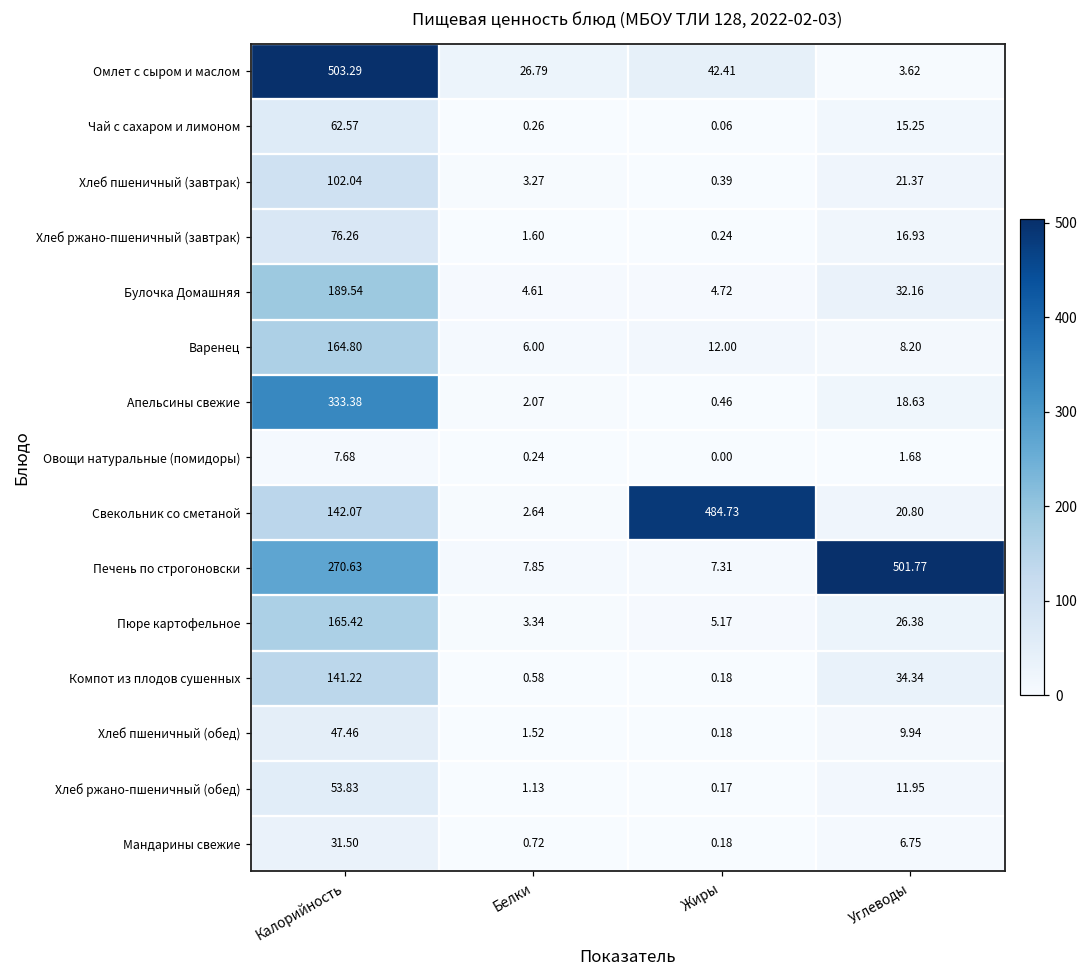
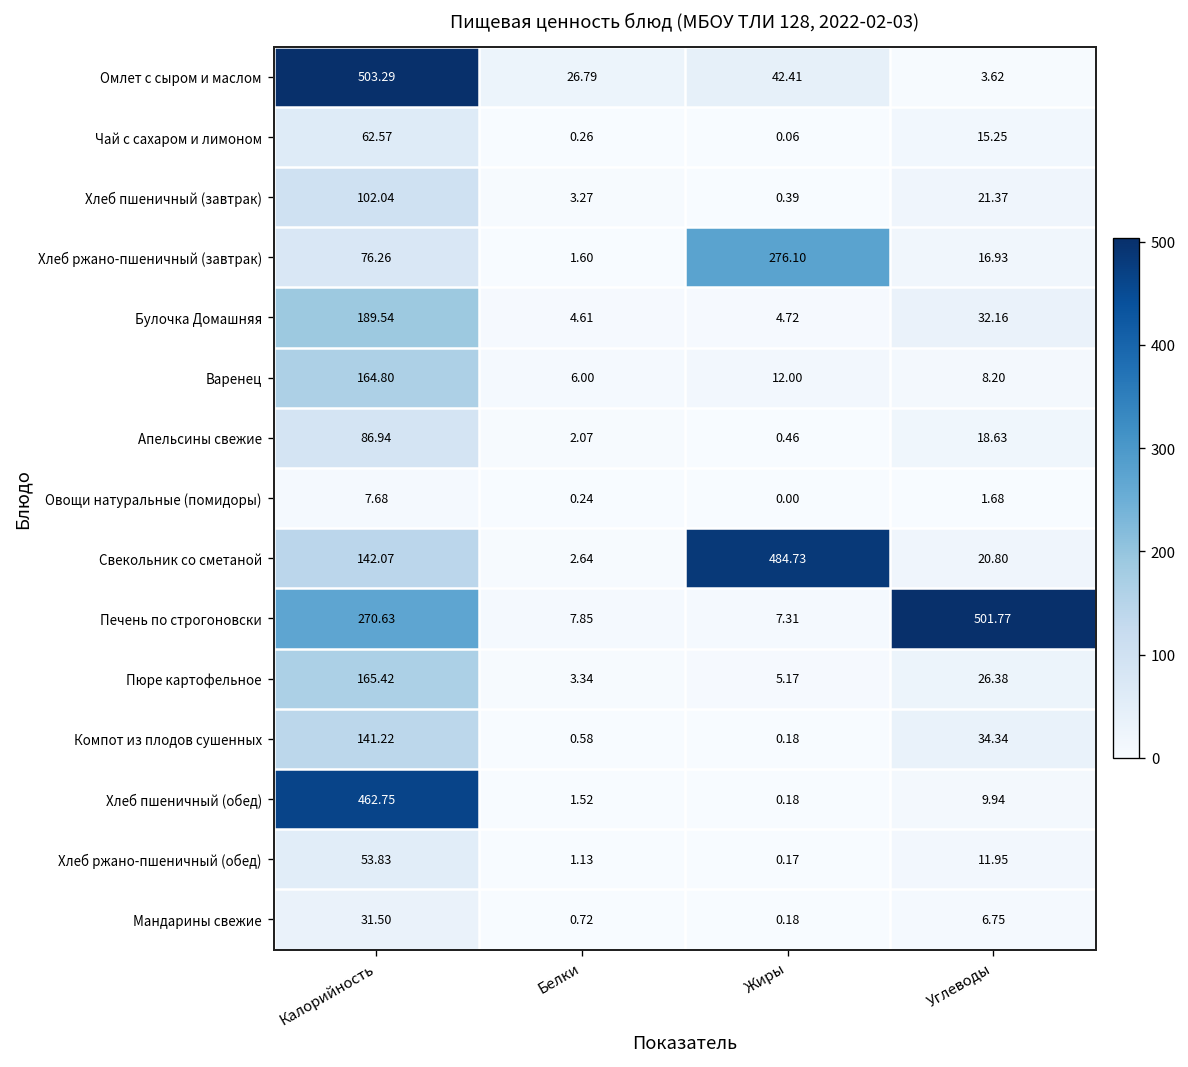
  {
    "Омлет с сыром и маслом": {
      "Калорийность": 503.29,
      "Белки": 26.79,
      "Жиры": 42.41,
      "Углеводы": 3.62
    },
    "Чай с сахаром и лимоном": {
      "Калорийность": 62.57,
      "Белки": 0.26,
      "Жиры": 0.06,
      "Углеводы": 15.25
    },
    "Хлеб пшеничный (завтрак)": {
      "Калорийность": 102.04,
      "Белки": 3.27,
      "Жиры": 0.39,
      "Углеводы": 21.37
    },
    "Хлеб ржано-пшеничный (завтрак)": {
      "Калорийность": 76.26,
      "Белки": 1.60,
-     "Жиры": 0.24,
+     "Жиры": 276.10,
      "Углеводы": 16.93
    },
    "Булочка Домашняя": {
      "Калорийность": 189.54,
      "Белки": 4.61,
      "Жиры": 4.72,
      "Углеводы": 32.16
    },
    "Варенец": {
      "Калорийность": 164.80,
      "Белки": 6.00,
      "Жиры": 12.00,
      "Углеводы": 8.20
    },
    "Апельсины свежие": {
-     "Калорийность": 333.38,
+     "Калорийность": 86.94,
      "Белки": 2.07,
      "Жиры": 0.46,
      "Углеводы": 18.63
    },
    "Овощи натуральные (помидоры)": {
      "Калорийность": 7.68,
      "Белки": 0.24,
      "Жиры": 0.00,
      "Углеводы": 1.68
    },
    "Свекольник со сметаной": {
      "Калорийность": 142.07,
      "Белки": 2.64,
      "Жиры": 484.73,
      "Углеводы": 20.80
    },
    "Печень по строгоновски": {
      "Калорийность": 270.63,
      "Белки": 7.85,
      "Жиры": 7.31,
      "Углеводы": 501.77
    },
    "Пюре картофельное": {
      "Калорийность": 165.42,
      "Белки": 3.34,
      "Жиры": 5.17,
      "Углеводы": 26.38
    },
    "Компот из плодов сушенных": {
      "Калорийность": 141.22,
      "Белки": 0.58,
      "Жиры": 0.18,
      "Углеводы": 34.34
    },
    "Хлеб пшеничный (обед)": {
-     "Калорийность": 47.46,
+     "Калорийность": 462.75,
      "Белки": 1.52,
      "Жиры": 0.18,
      "Углеводы": 9.94
    },
    "Хлеб ржано-пшеничный (обед)": {
      "Калорийность": 53.83,
      "Белки": 1.13,
      "Жиры": 0.17,
      "Углеводы": 11.95
    },
    "Мандарины свежие": {
      "Калорийность": 31.50,
      "Белки": 0.72,
      "Жиры": 0.18,
      "Углеводы": 6.75
    }
  }
